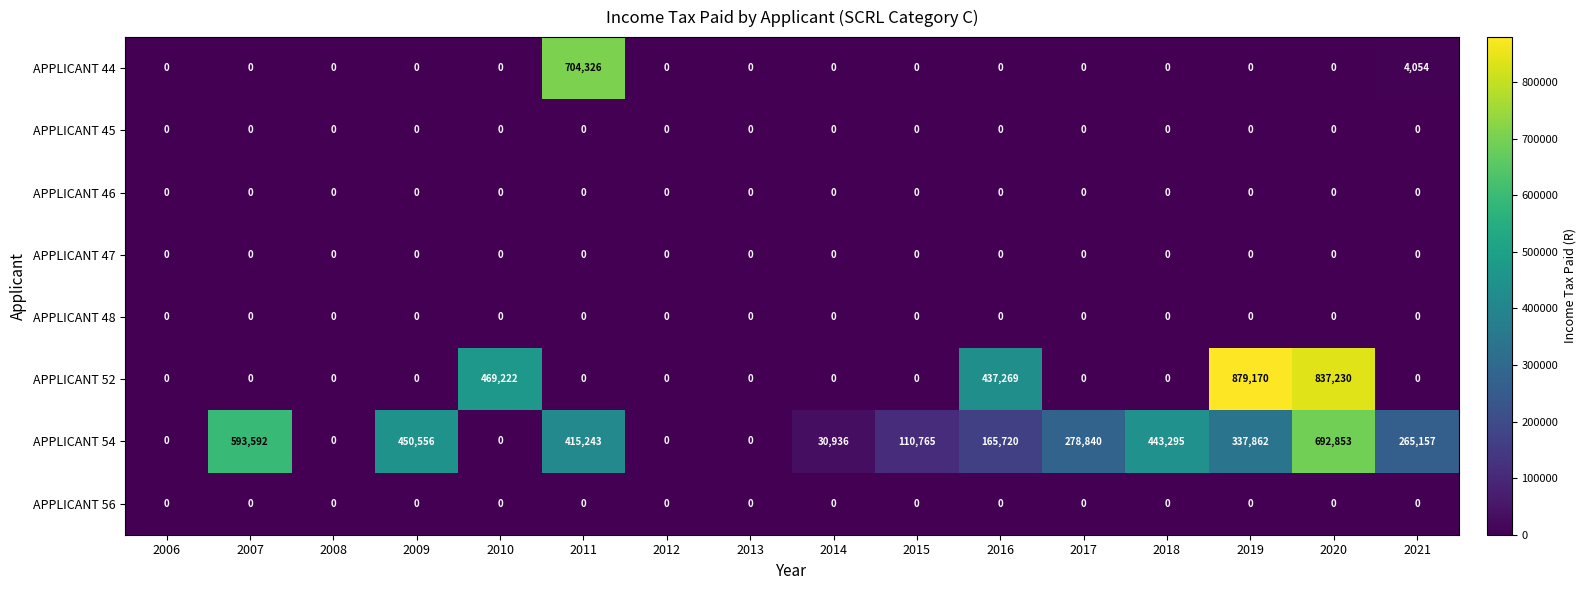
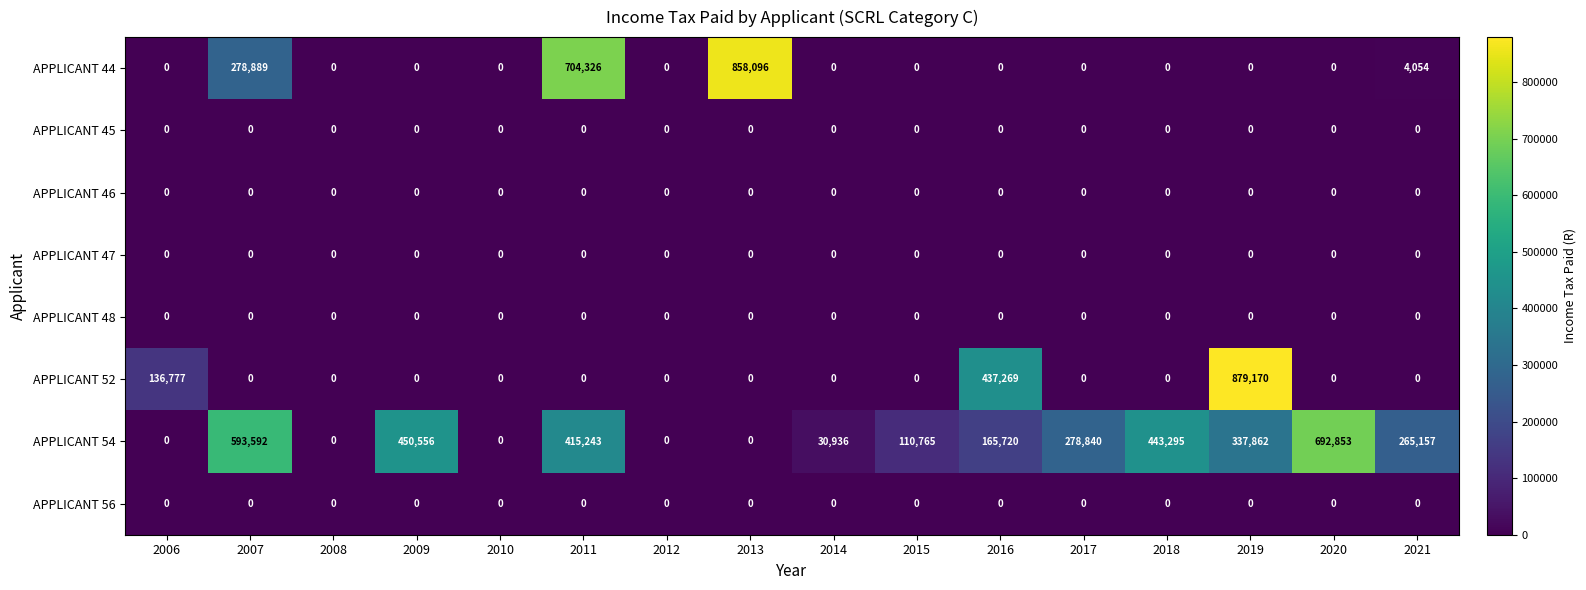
  {
    "APPLICANT 44": {
      "2006": "0",
-     "2007": "0",
+     "2007": "278,889",
      "2008": "0",
      "2009": "0",
      "2010": "0",
      "2011": "704,326",
      "2012": "0",
-     "2013": "0",
+     "2013": "858,096",
      "2014": "0",
      "2015": "0",
      "2016": "0",
      "2017": "0",
      "2018": "0",
      "2019": "0",
      "2020": "0",
      "2021": "4,054"
    },
    "APPLICANT 45": {
      "2006": "0",
      "2007": "0",
      "2008": "0",
      "2009": "0",
      "2010": "0",
      "2011": "0",
      "2012": "0",
      "2013": "0",
      "2014": "0",
      "2015": "0",
      "2016": "0",
      "2017": "0",
      "2018": "0",
      "2019": "0",
      "2020": "0",
      "2021": "0"
    },
    "APPLICANT 46": {
      "2006": "0",
      "2007": "0",
      "2008": "0",
      "2009": "0",
      "2010": "0",
      "2011": "0",
      "2012": "0",
      "2013": "0",
      "2014": "0",
      "2015": "0",
      "2016": "0",
      "2017": "0",
      "2018": "0",
      "2019": "0",
      "2020": "0",
      "2021": "0"
    },
    "APPLICANT 47": {
      "2006": "0",
      "2007": "0",
      "2008": "0",
      "2009": "0",
      "2010": "0",
      "2011": "0",
      "2012": "0",
      "2013": "0",
      "2014": "0",
      "2015": "0",
      "2016": "0",
      "2017": "0",
      "2018": "0",
      "2019": "0",
      "2020": "0",
      "2021": "0"
    },
    "APPLICANT 48": {
      "2006": "0",
      "2007": "0",
      "2008": "0",
      "2009": "0",
      "2010": "0",
      "2011": "0",
      "2012": "0",
      "2013": "0",
      "2014": "0",
      "2015": "0",
      "2016": "0",
      "2017": "0",
      "2018": "0",
      "2019": "0",
      "2020": "0",
      "2021": "0"
    },
    "APPLICANT 52": {
-     "2006": "0",
+     "2006": "136,777",
      "2007": "0",
      "2008": "0",
      "2009": "0",
-     "2010": "469,222",
+     "2010": "0",
      "2011": "0",
      "2012": "0",
      "2013": "0",
      "2014": "0",
      "2015": "0",
      "2016": "437,269",
      "2017": "0",
      "2018": "0",
      "2019": "879,170",
-     "2020": "837,230",
+     "2020": "0",
      "2021": "0"
    },
    "APPLICANT 54": {
      "2006": "0",
      "2007": "593,592",
      "2008": "0",
      "2009": "450,556",
      "2010": "0",
      "2011": "415,243",
      "2012": "0",
      "2013": "0",
      "2014": "30,936",
      "2015": "110,765",
      "2016": "165,720",
      "2017": "278,840",
      "2018": "443,295",
      "2019": "337,862",
      "2020": "692,853",
      "2021": "265,157"
    },
    "APPLICANT 56": {
      "2006": "0",
      "2007": "0",
      "2008": "0",
      "2009": "0",
      "2010": "0",
      "2011": "0",
      "2012": "0",
      "2013": "0",
      "2014": "0",
      "2015": "0",
      "2016": "0",
      "2017": "0",
      "2018": "0",
      "2019": "0",
      "2020": "0",
      "2021": "0"
    }
  }
